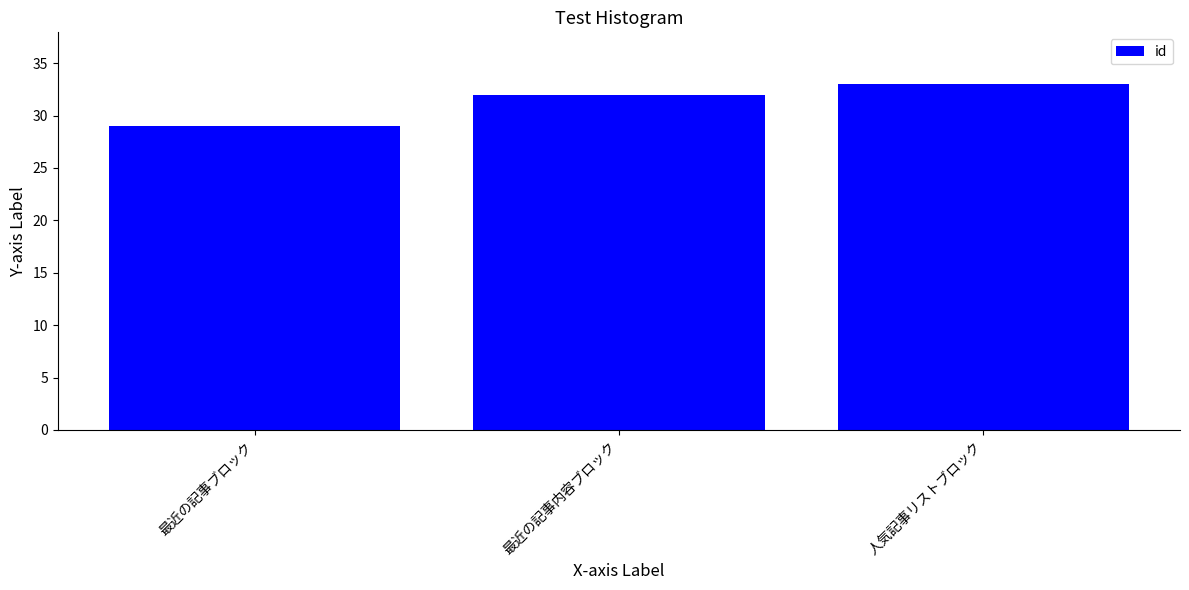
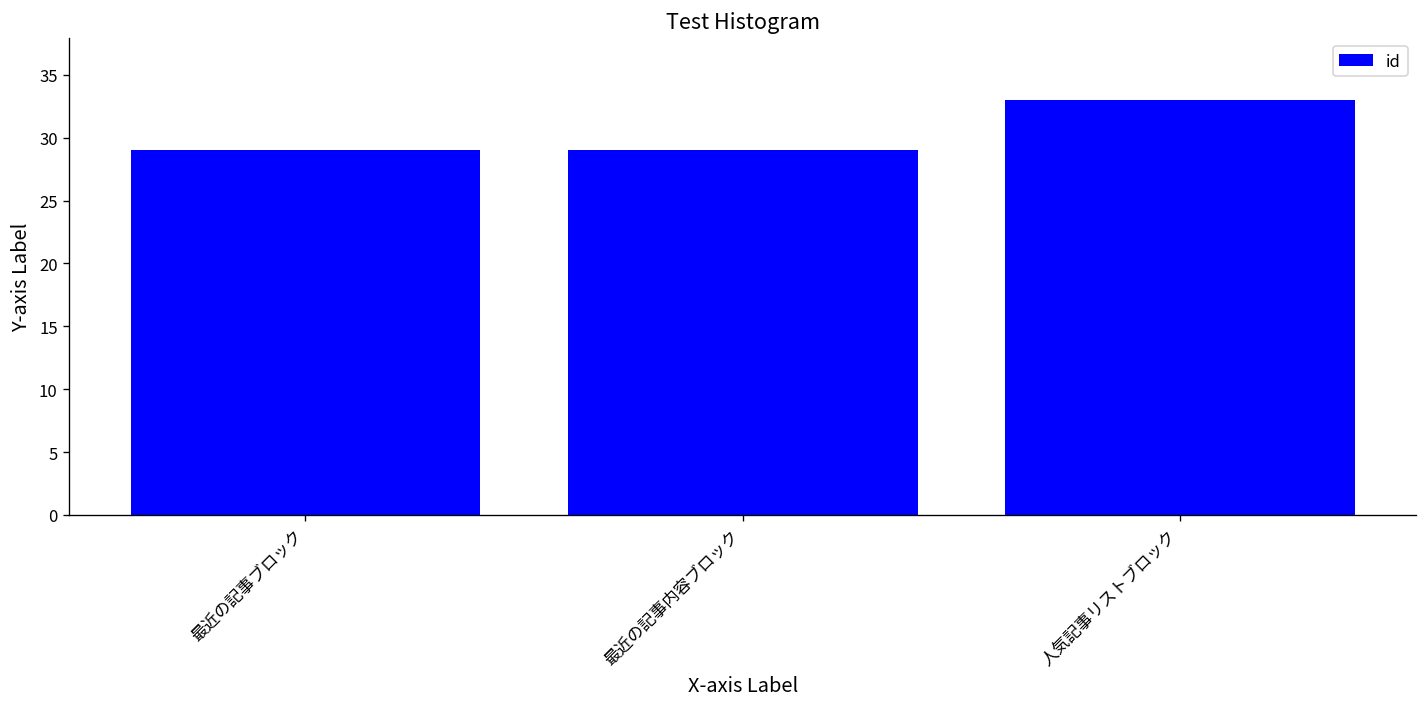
  {
    "最近の記事ブロック": 29,
-   "最近の記事内容ブロック": 32,
+   "最近の記事内容ブロック": 29,
    "人気記事リストブロック": 33
  }
